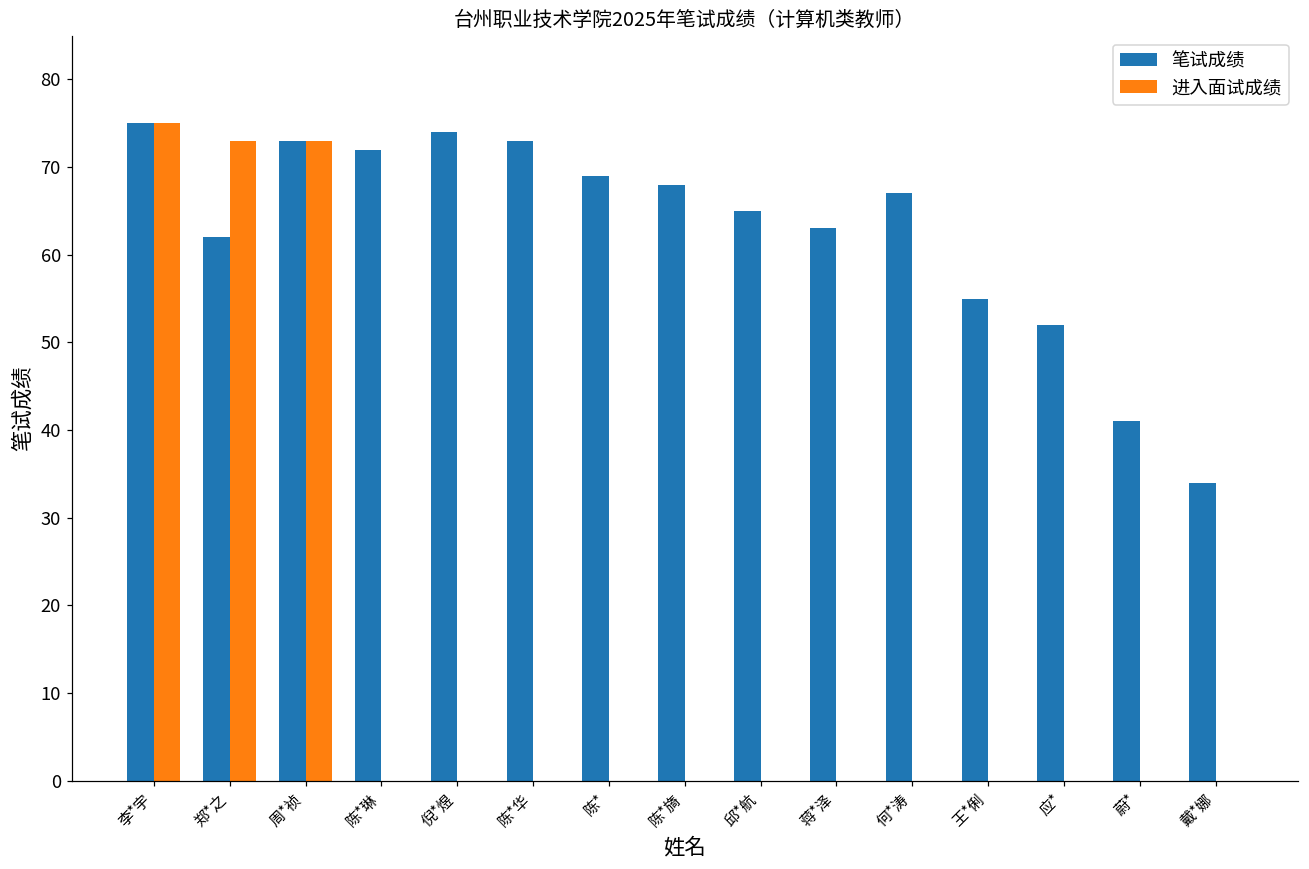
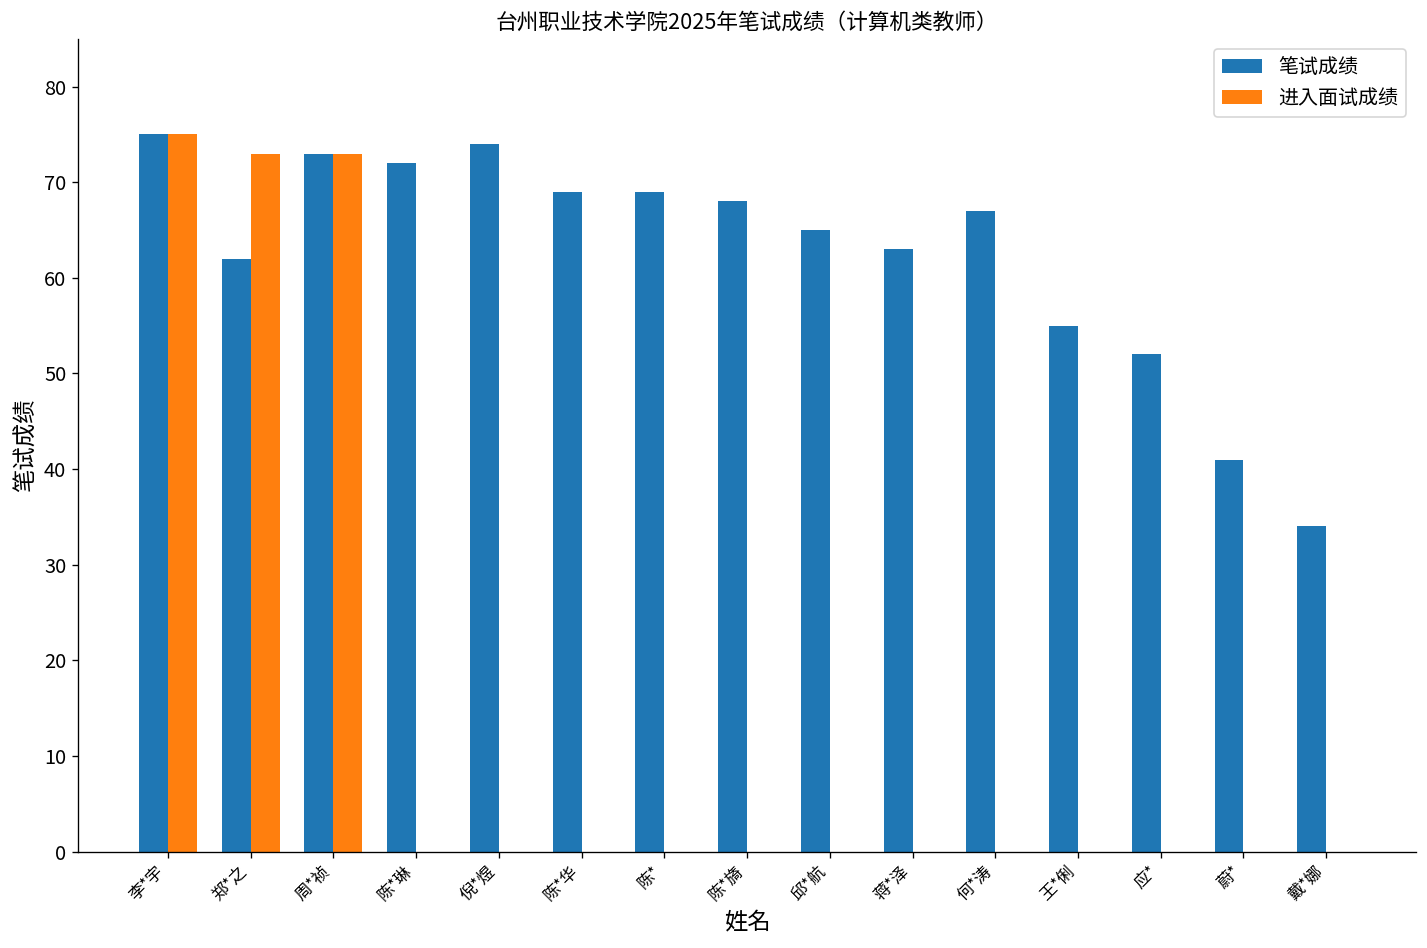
  {
    "笔试成绩": {
      "李*宇": 75,
      "郑*之": 62,
      "周*祯": 73,
      "陈*琳": 72,
      "倪*煜": 74,
-     "陈*华": 73,
+     "陈*华": 69,
      "陈*": 69,
      "陈*旖": 68,
      "邱*航": 65,
      "蒋*泽": 63,
      "何*涛": 67,
      "王*俐": 55,
      "应*": 52,
      "蔚*": 41,
      "戴*娜": 34
    },
    "进入面试成绩": {
      "李*宇": 75,
      "郑*之": 73,
      "周*祯": 73,
      "陈*琳": 0,
      "倪*煜": 0,
      "陈*华": 0,
      "陈*": 0,
      "陈*旖": 0,
      "邱*航": 0,
      "蒋*泽": 0,
      "何*涛": 0,
      "王*俐": 0,
      "应*": 0,
      "蔚*": 0,
      "戴*娜": 0
    }
  }
